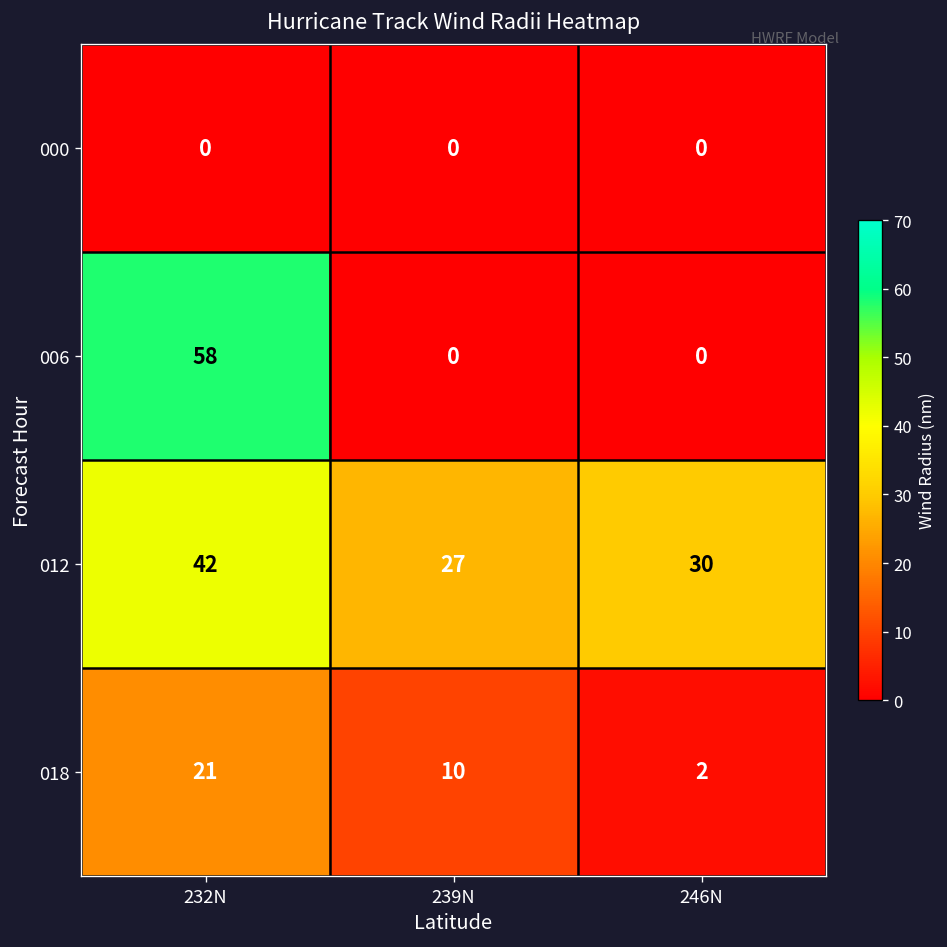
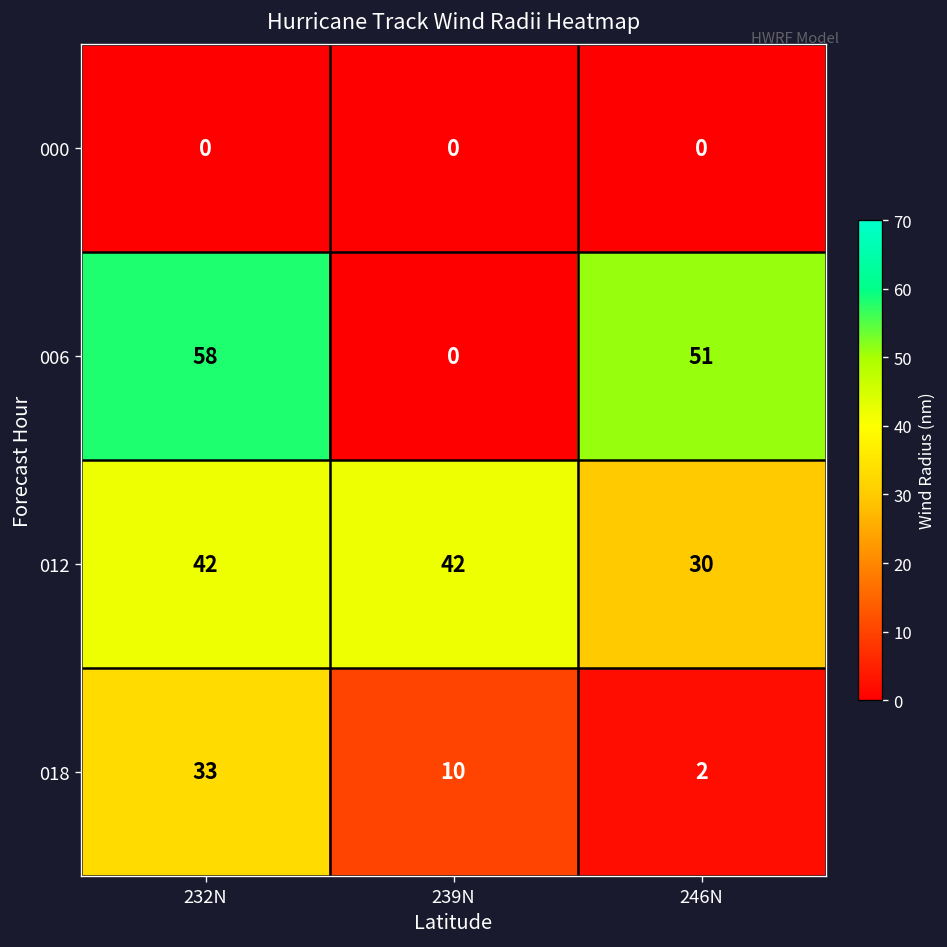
  {
    "000": {
      "232N": 0,
      "239N": 0,
      "246N": 0
    },
    "006": {
      "232N": 58,
      "239N": 0,
-     "246N": 0
+     "246N": 51
    },
    "012": {
      "232N": 42,
-     "239N": 27,
+     "239N": 42,
      "246N": 30
    },
    "018": {
-     "232N": 21,
+     "232N": 33,
      "239N": 10,
      "246N": 2
    }
  }
